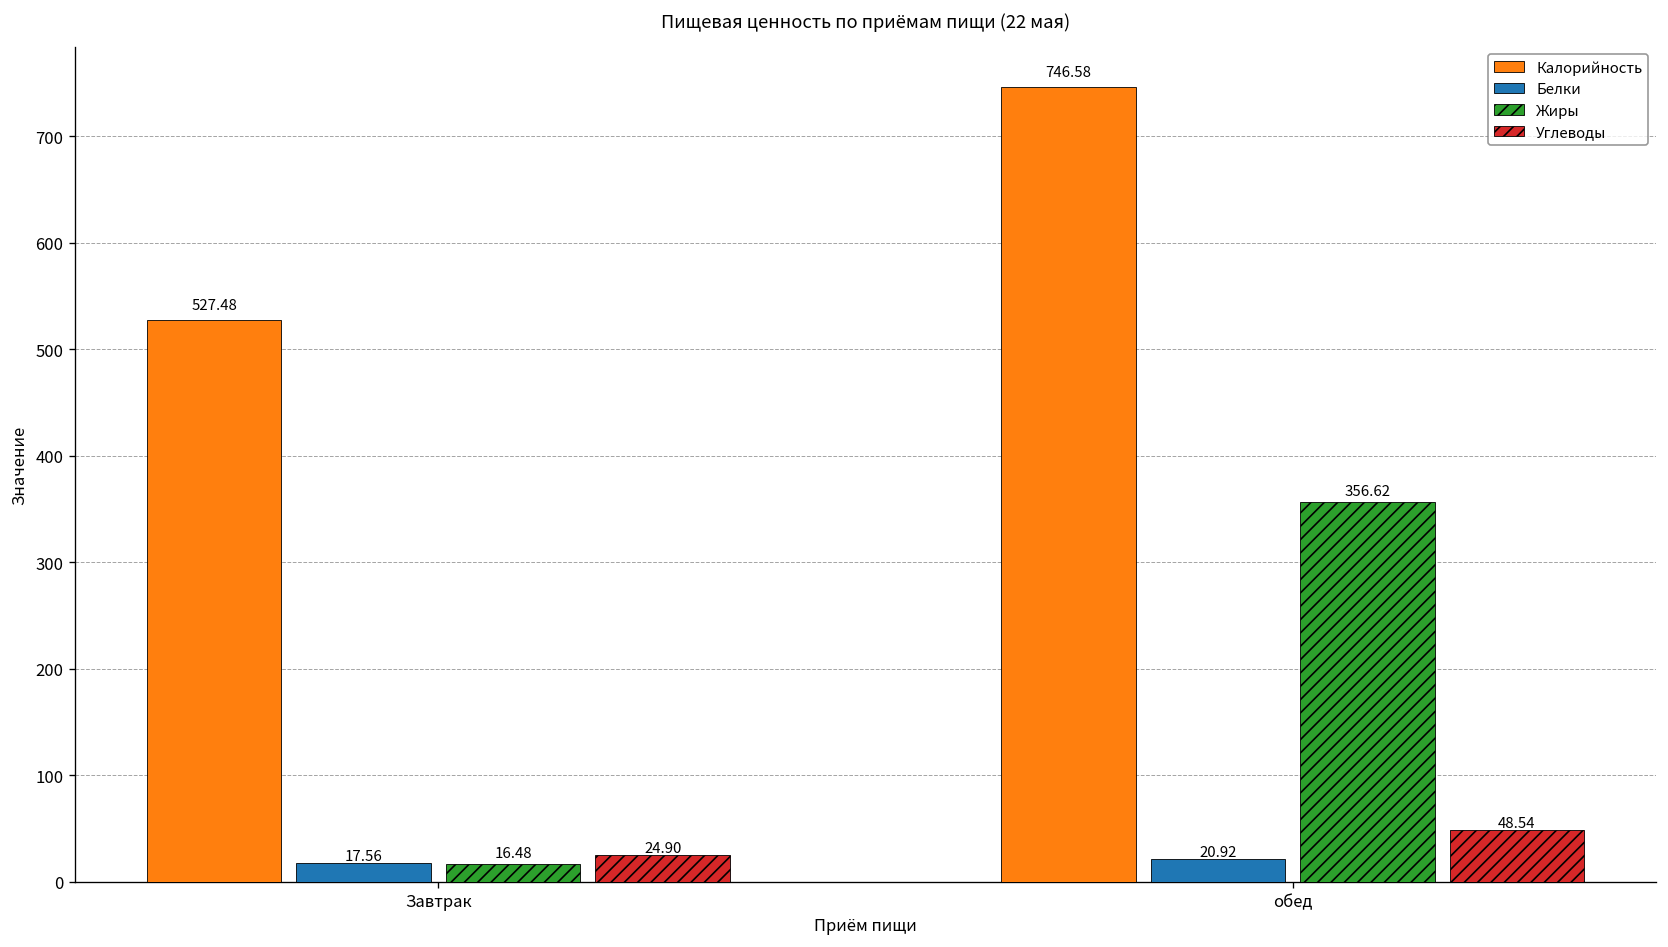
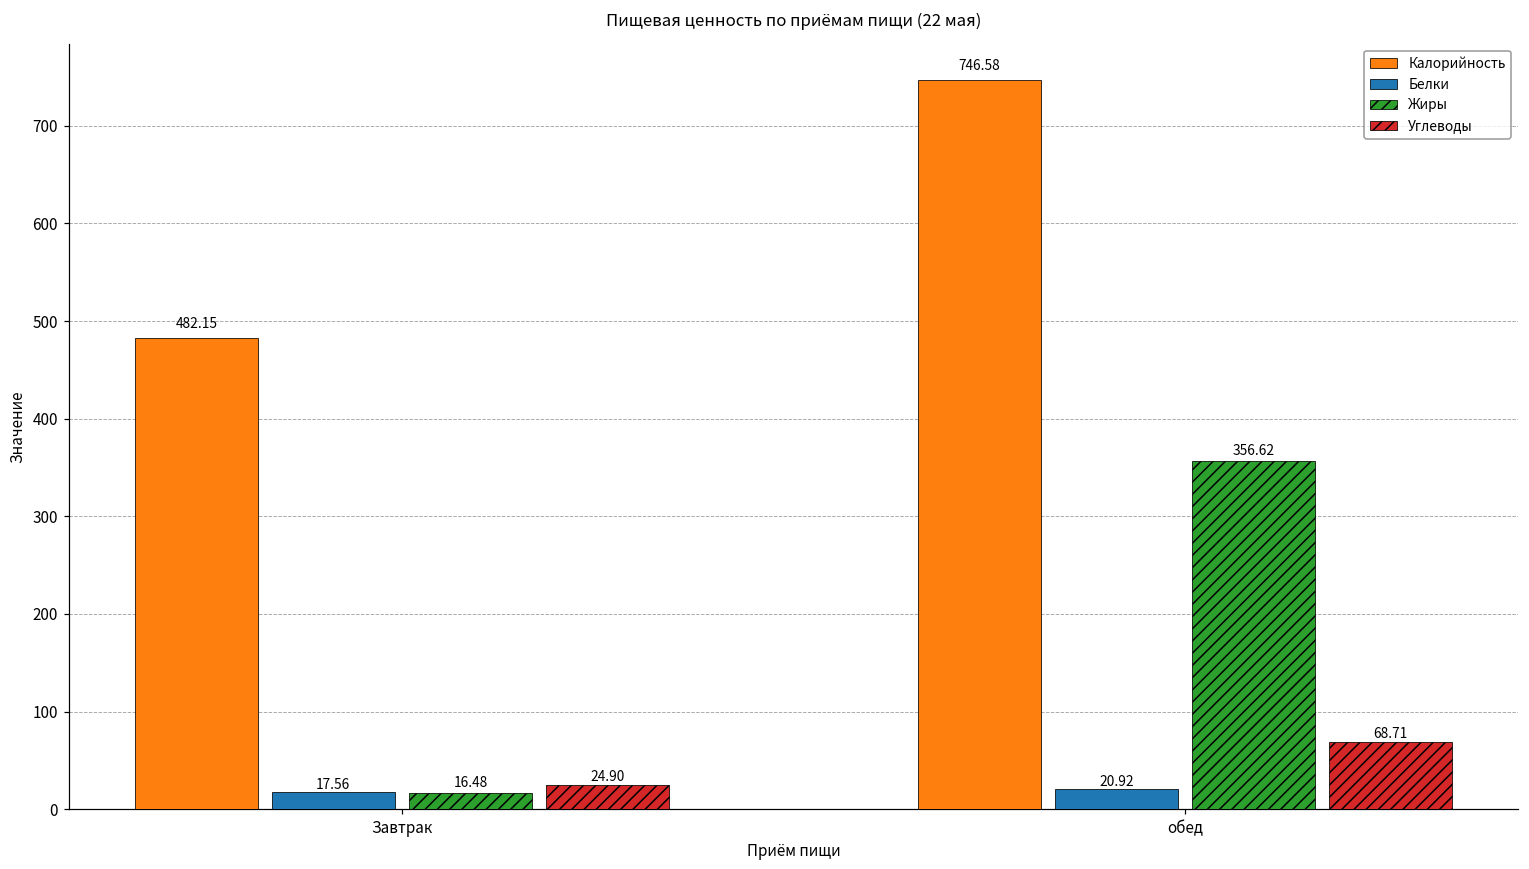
  {
    "Калорийность": {
-     "Завтрак": 527.48,
+     "Завтрак": 482.15,
      "обед": 746.58
    },
    "Белки": {
      "Завтрак": 17.56,
      "обед": 20.92
    },
    "Жиры": {
      "Завтрак": 16.48,
      "обед": 356.62
    },
    "Углеводы": {
      "Завтрак": 24.90,
-     "обед": 48.54
+     "обед": 68.71
    }
  }
